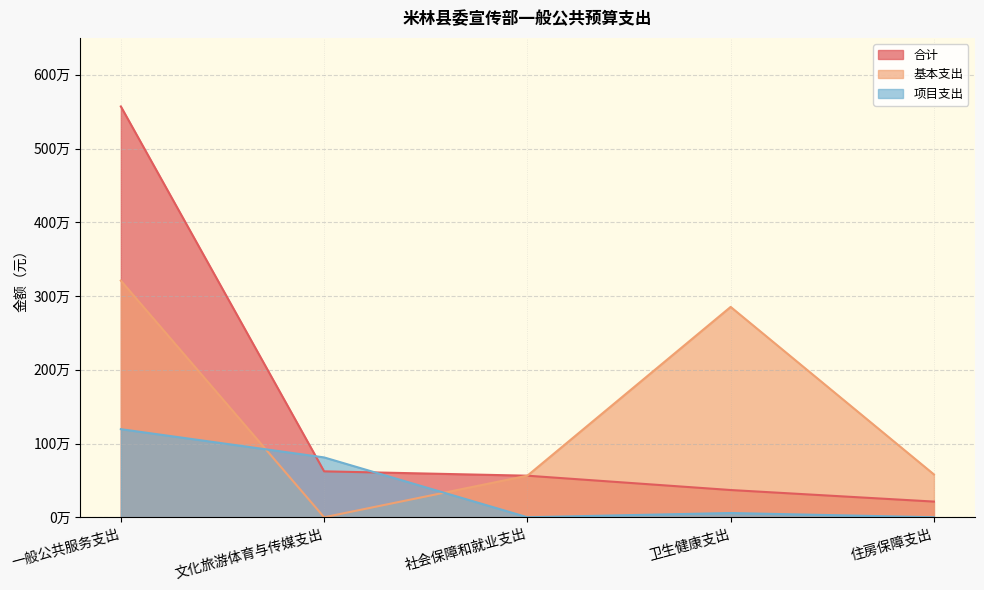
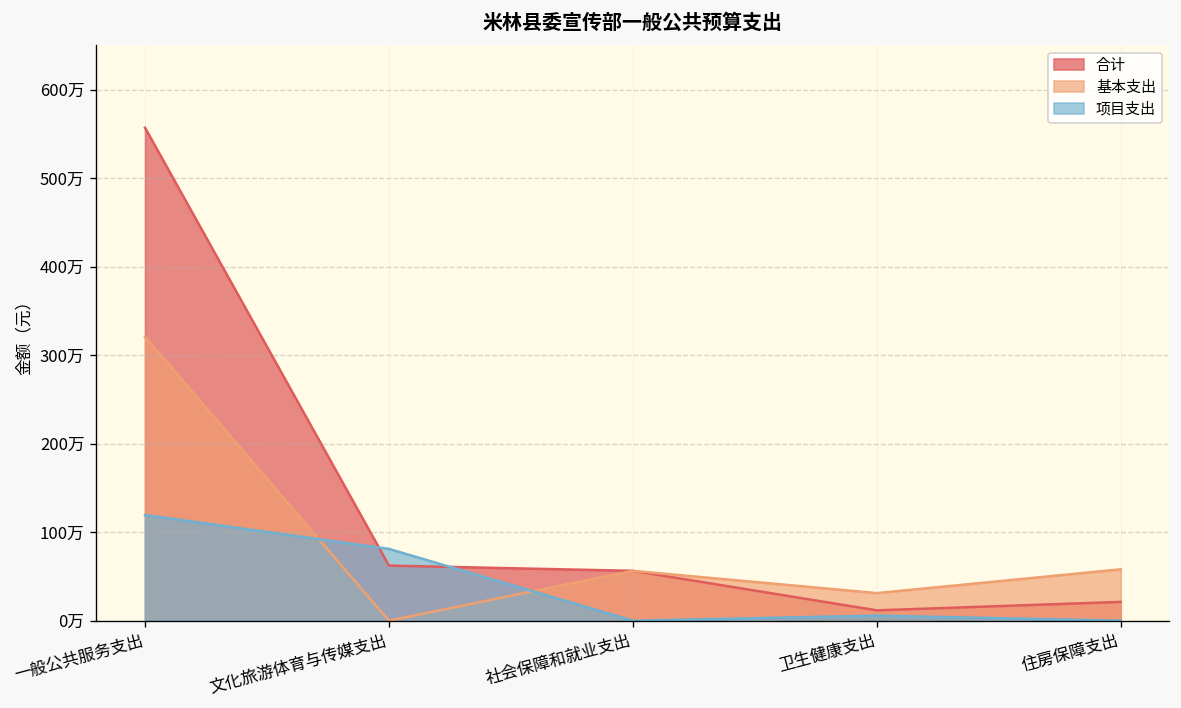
  {
    "合计": {
      "一般公共服务支出": "560万",
      "文化旅游体育与传媒支出": "60万",
-     "卫生健康支出": "40万",
+     "卫生健康支出": "10万",
      "住房保障支出": "20万"
    },
    "基本支出": {
      "一般公共服务支出": "320万",
      "文化旅游体育与传媒支出": "0万",
-     "卫生健康支出": "290万",
+     "卫生健康支出": "30万",
      "住房保障支出": "60万"
    },
    "项目支出": {
      "一般公共服务支出": "120万",
      "文化旅游体育与传媒支出": "80万",
      "社会保障和就业支出": "0万",
      "卫生健康支出": "10万",
      "住房保障支出": "0万"
    }
  }
